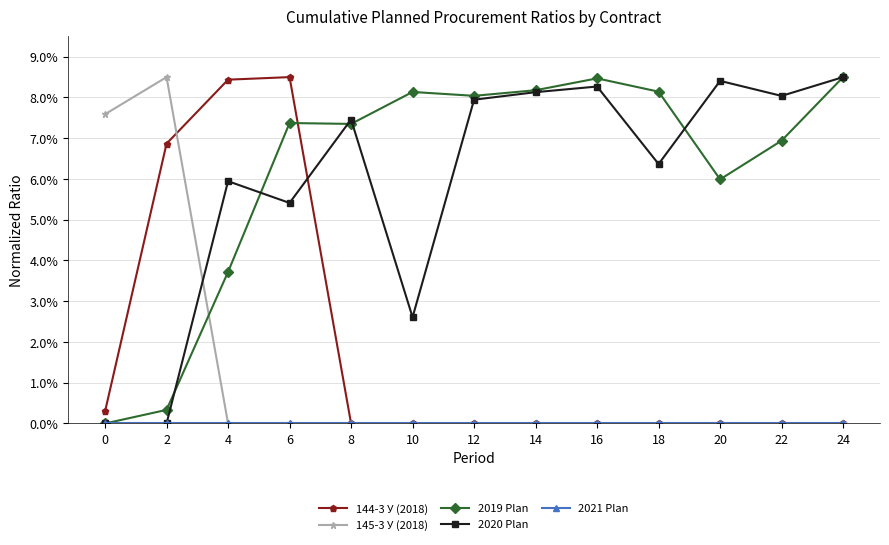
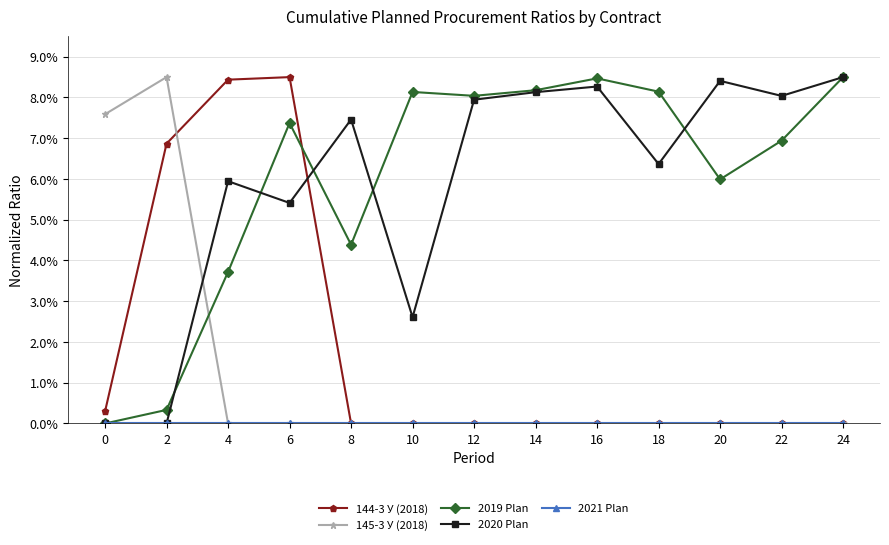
  {
    "144-3 У (2018)": {
      "0": "0.3%",
      "2": "6.9%",
      "4": "8.4%",
      "6": "8.5%"
    },
    "145-3 У (2018)": {
      "0": "7.6%",
      "2": "8.5%"
    },
    "2019 Plan": {
      "2": "0.3%",
      "4": "3.7%",
      "6": "7.4%",
-     "8": "7.4%",
+     "8": "4.4%",
      "10": "8.1%",
      "12": "8.0%",
      "16": "8.5%",
      "18": "8.1%",
      "20": "6.0%",
      "22": "6.9%"
    },
    "2020 Plan": {
      "4": "5.9%",
      "6": "5.4%",
      "8": "7.5%",
      "10": "2.6%",
      "12": "7.9%",
      "16": "8.3%",
      "18": "6.4%",
      "20": "8.4%",
      "22": "8.0%"
    }
  }
